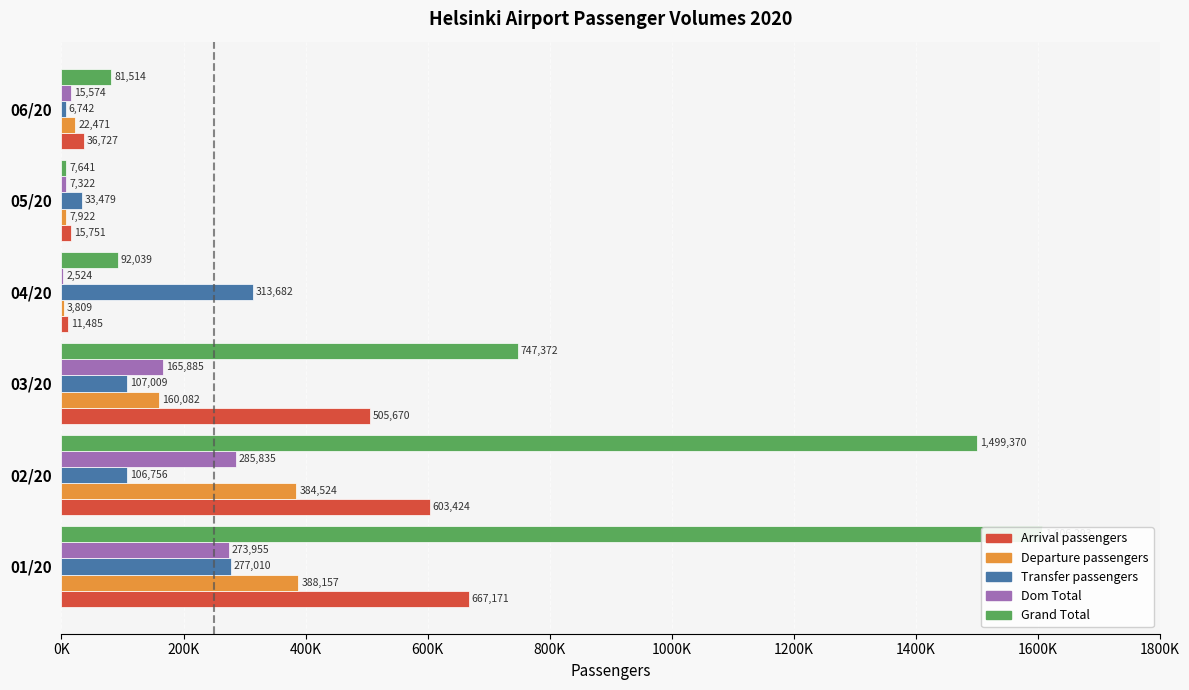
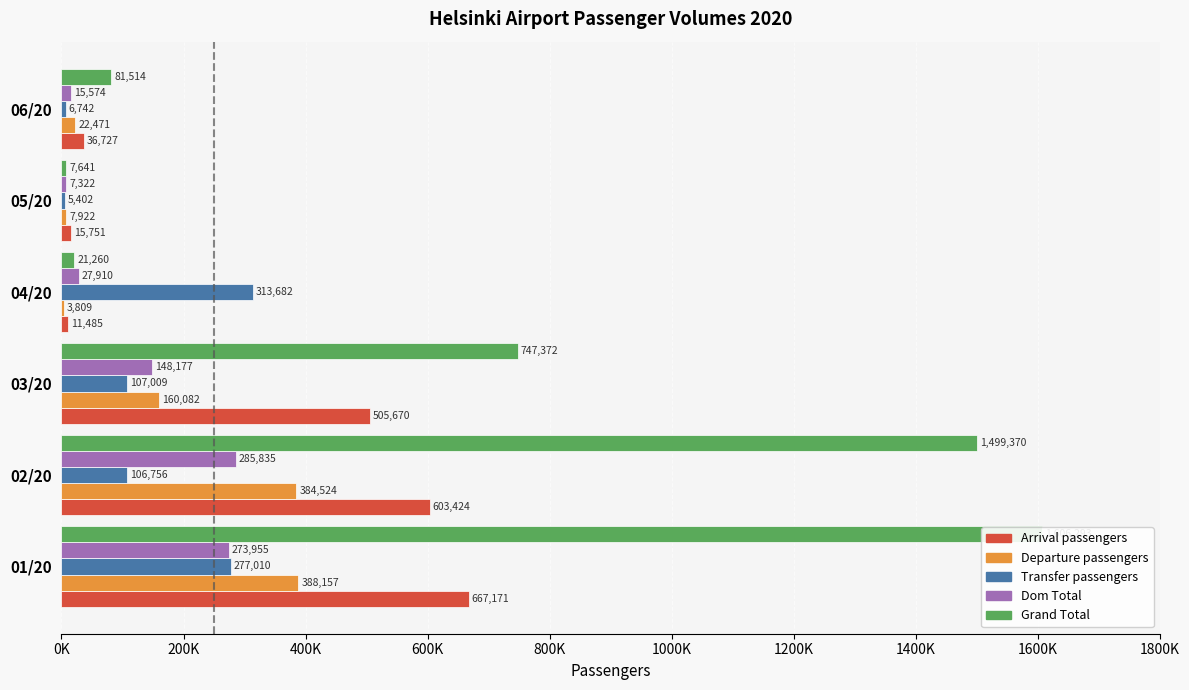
  {
    "Arrival passengers": {
      "06/20": "36,727",
      "05/20": "15,751",
      "04/20": "11,485",
      "03/20": "505,670",
      "02/20": "603,424",
      "01/20": "667,171"
    },
    "Departure passengers": {
      "06/20": "22,471",
      "05/20": "7,922",
      "04/20": "3,809",
      "03/20": "160,082",
      "02/20": "384,524",
      "01/20": "388,157"
    },
    "Transfer passengers": {
      "06/20": "6,742",
-     "05/20": "33,479",
+     "05/20": "5,402",
      "04/20": "313,682",
      "03/20": "107,009",
      "02/20": "106,756",
      "01/20": "277,010"
    },
    "Dom Total": {
      "06/20": "15,574",
      "05/20": "7,322",
-     "04/20": "2,524",
-     "03/20": "165,885",
+     "04/20": "27,910",
+     "03/20": "148,177",
      "02/20": "285,835",
      "01/20": "273,955"
    },
    "Grand Total": {
      "06/20": "81,514",
      "05/20": "7,641",
-     "04/20": "92,039",
+     "04/20": "21,260",
      "03/20": "747,372",
      "02/20": "1,499,370"
    }
  }
